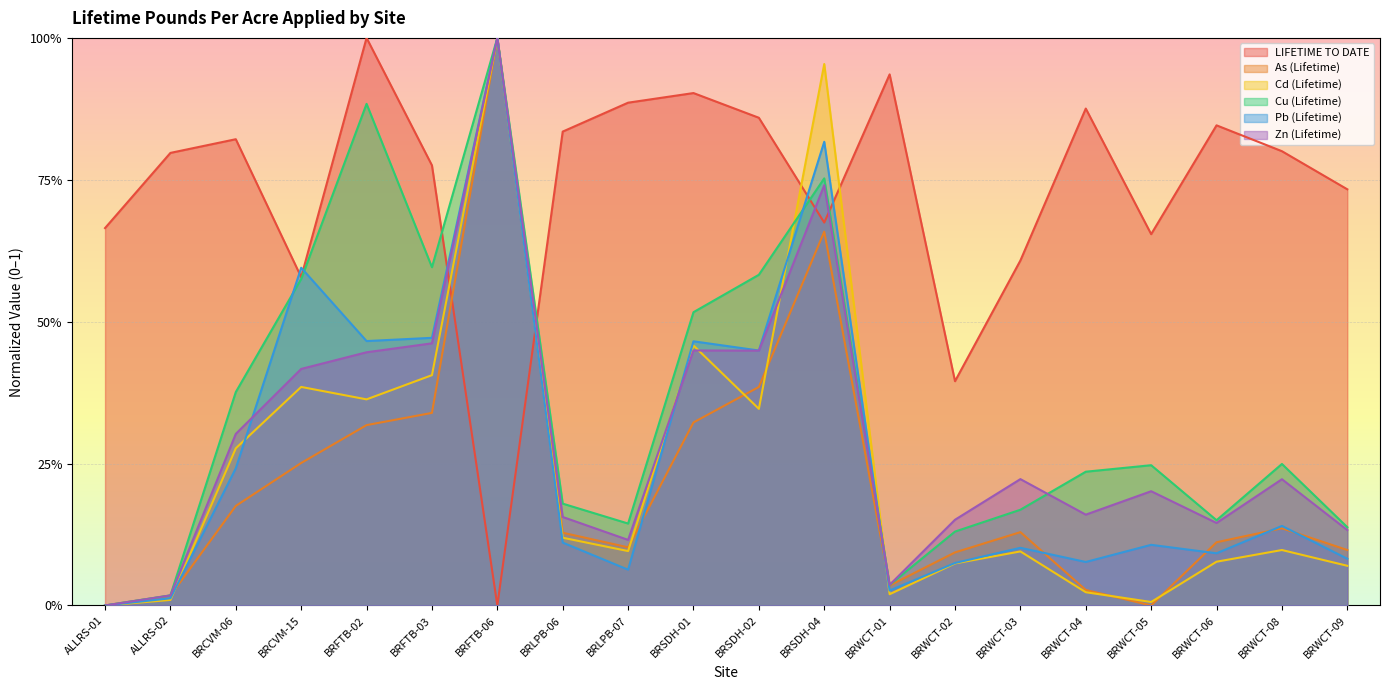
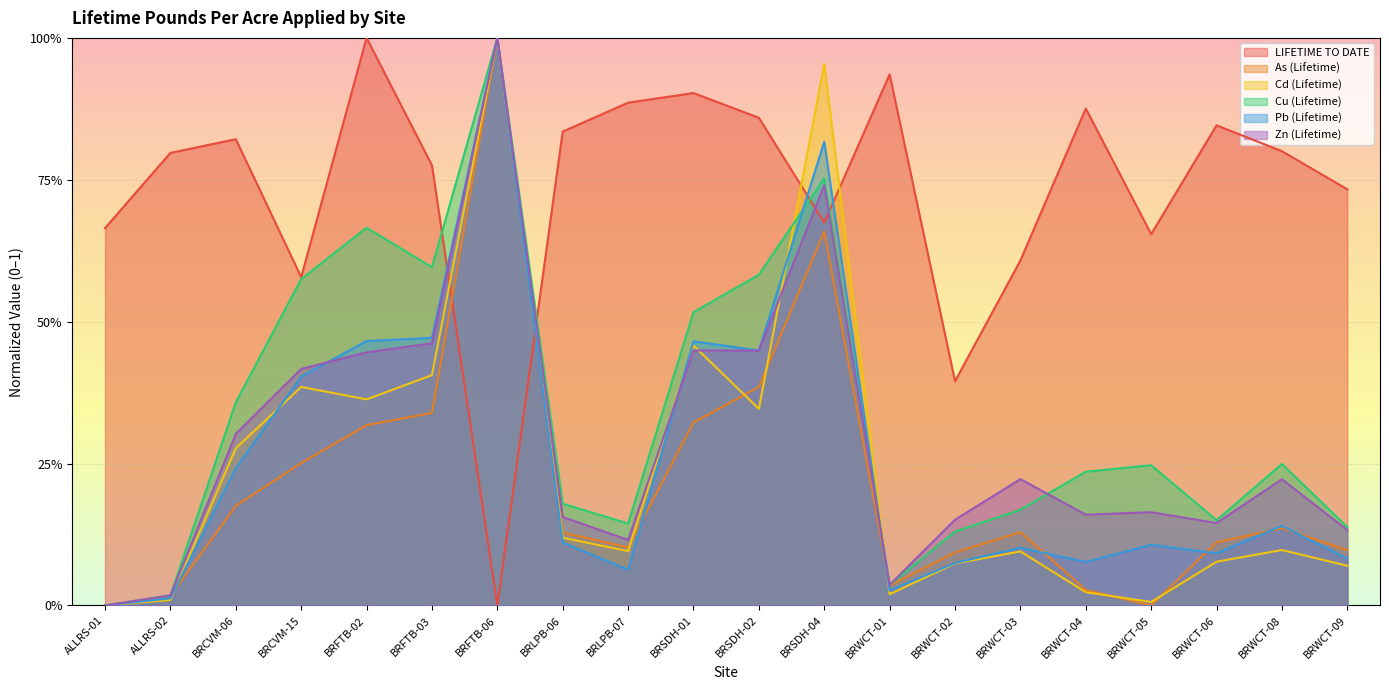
  {
    "Cu (Lifetime)": {
-     "BRCVM-06": "38%",
-     "BRFTB-02": "88%",
+     "BRCVM-06": "36%",
+     "BRFTB-02": "67%",
      "BRFTB-03": "60%",
      "BRLPB-06": "18%",
      "BRLPB-07": "14%",
      "BRSDH-01": "52%",
      "BRSDH-02": "58%",
      "BRSDH-04": "75%",
      "BRWCT-02": "13%",
      "BRWCT-03": "17%",
      "BRWCT-04": "24%",
      "BRWCT-05": "25%",
      "BRWCT-06": "15%",
      "BRWCT-08": "25%",
      "BRWCT-09": "14%"
    },
    "Pb (Lifetime)": {
      "BRCVM-06": "24%",
-     "BRCVM-15": "60%",
+     "BRCVM-15": "40%",
      "BRFTB-02": "47%",
      "BRFTB-03": "47%",
      "BRLPB-06": "11%",
      "BRLPB-07": "6%",
      "BRSDH-01": "47%",
      "BRSDH-04": "82%",
      "BRWCT-01": "3%",
      "BRWCT-03": "10%",
      "BRWCT-04": "8%",
      "BRWCT-05": "11%",
      "BRWCT-06": "9%",
      "BRWCT-09": "8%"
    },
    "Zn (Lifetime)": {
      "BRCVM-06": "30%",
      "BRCVM-15": "42%",
      "BRFTB-02": "45%",
      "BRFTB-03": "46%",
      "BRLPB-06": "16%",
      "BRLPB-07": "12%",
      "BRSDH-01": "45%",
      "BRSDH-04": "74%",
      "BRWCT-02": "15%",
      "BRWCT-03": "22%",
      "BRWCT-04": "16%",
-     "BRWCT-05": "20%",
+     "BRWCT-05": "16%",
      "BRWCT-06": "15%",
      "BRWCT-08": "22%",
      "BRWCT-09": "13%"
    }
  }
